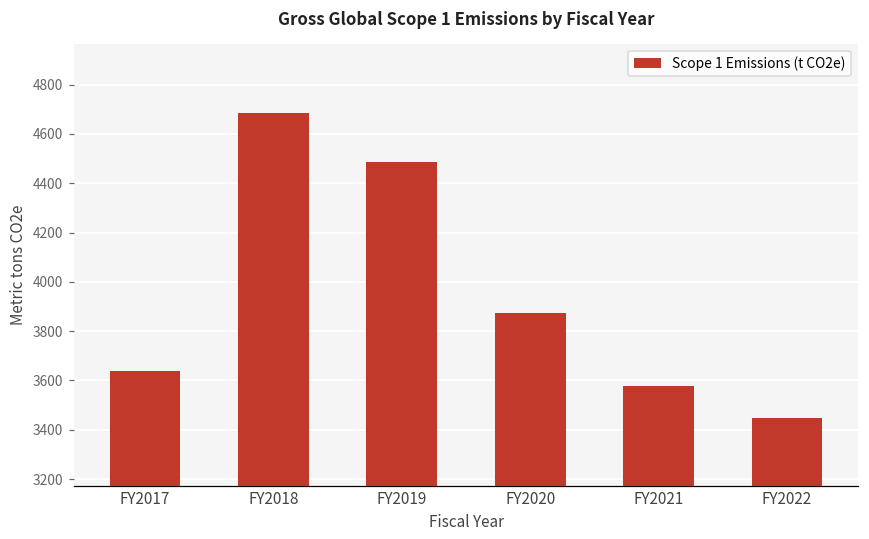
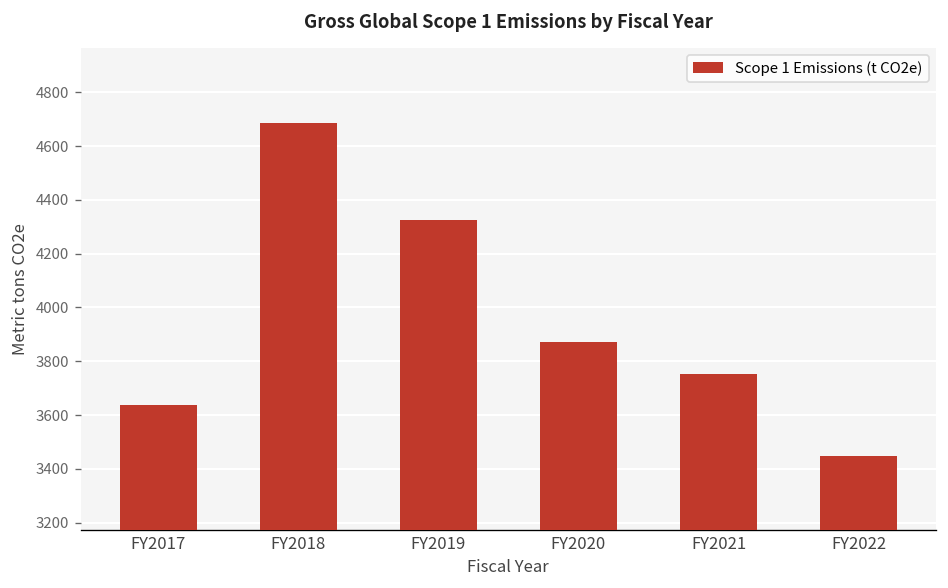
  {
    "FY2017": 3640,
    "FY2018": 4690,
-   "FY2019": 4490,
+   "FY2019": 4330,
    "FY2020": 3870,
-   "FY2021": 3580,
+   "FY2021": 3750,
    "FY2022": 3450
  }
